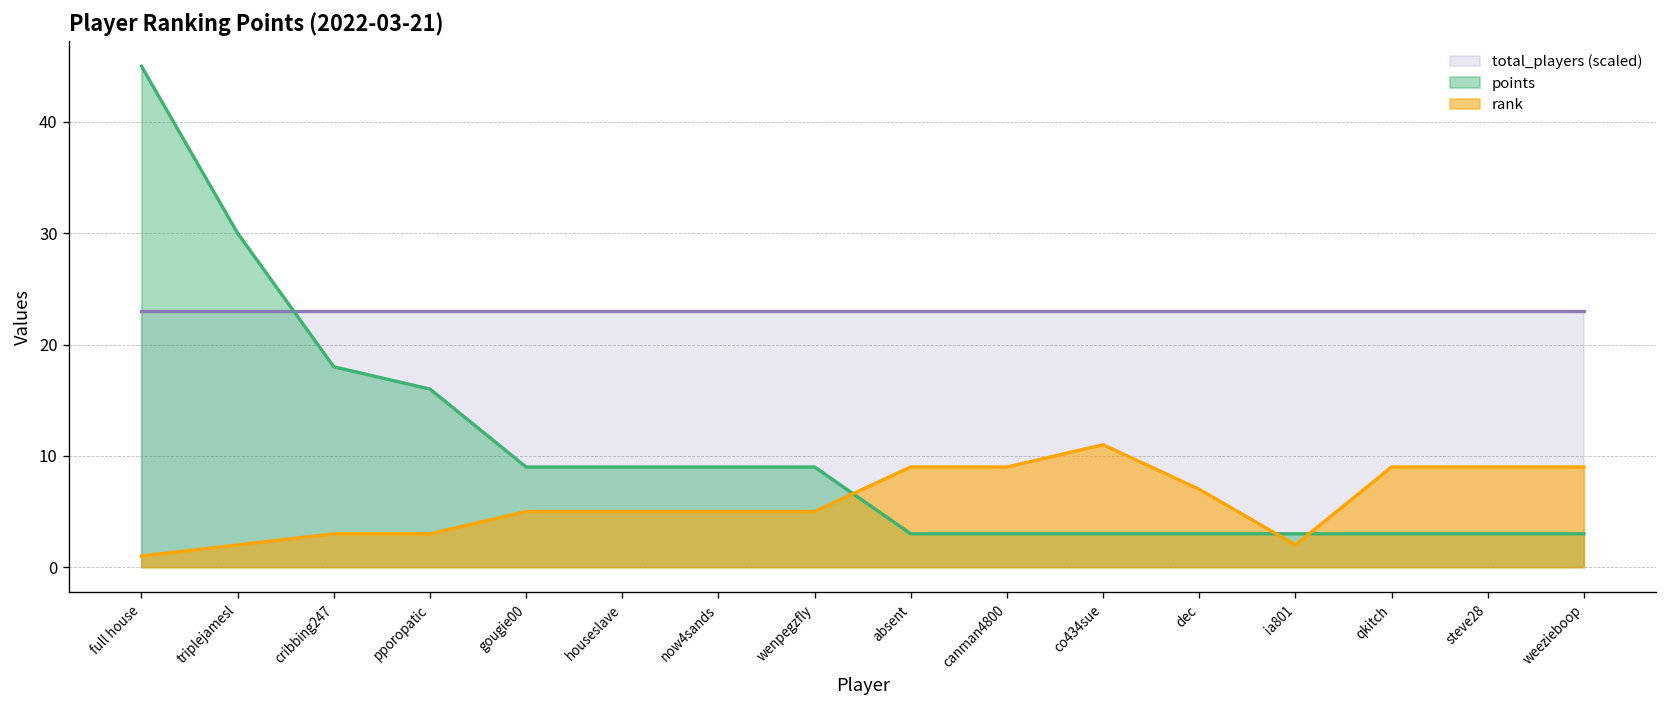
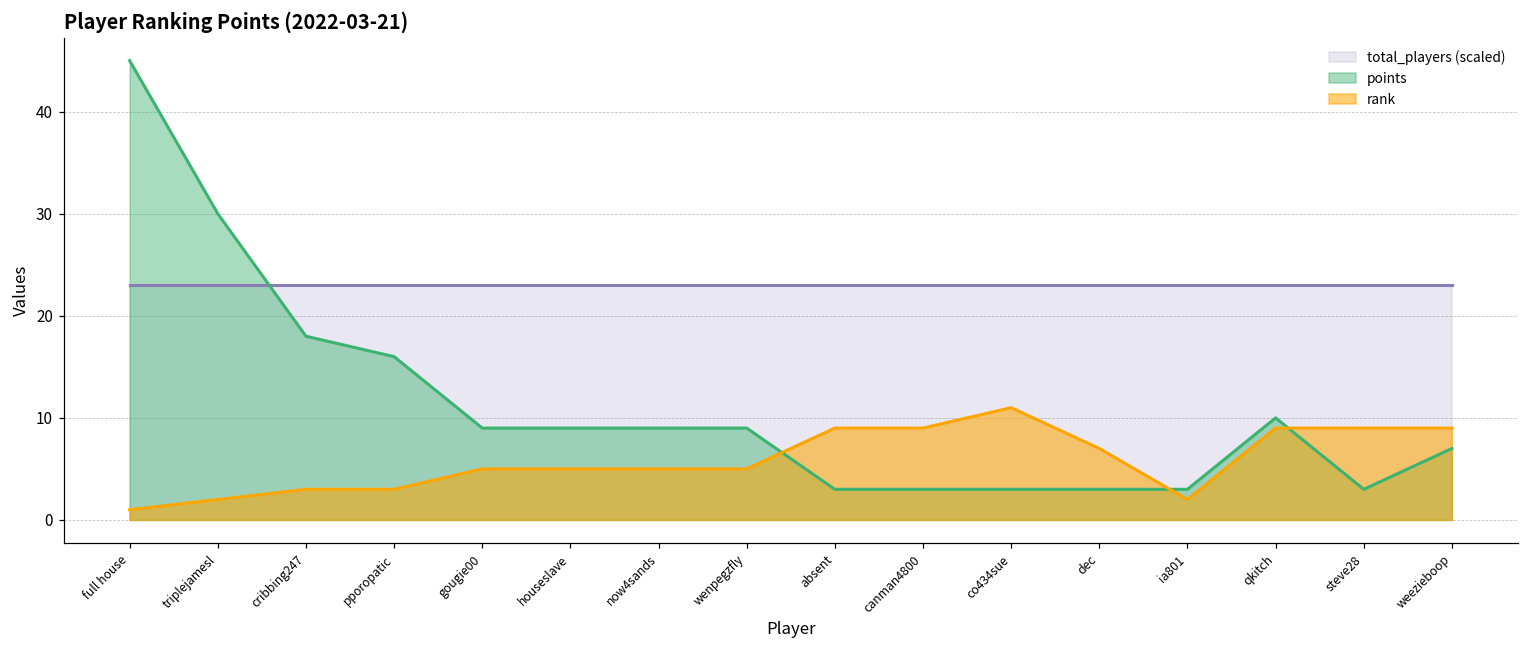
  {
    "total_players (scaled)": {
      "full house": 23,
      "triplejamesl": 23,
      "cribbing247": 23,
      "pporopatic": 23,
      "gougie00": 23,
      "houseslave": 23,
      "now4sands": 23,
      "wenpegzfly": 23,
      "absent": 23,
      "canman4800": 23,
      "co434sue": 23,
      "dec": 23,
      "ia801": 23,
      "qkitch": 23,
      "steve28": 23,
      "weezieboop": 23
    },
    "points": {
      "full house": 45,
      "triplejamesl": 30,
      "cribbing247": 18,
      "pporopatic": 16,
      "gougie00": 9,
      "houseslave": 9,
      "now4sands": 9,
      "wenpegzfly": 9,
      "absent": 3,
      "canman4800": 3,
      "co434sue": 3,
      "dec": 3,
      "ia801": 3,
-     "qkitch": 3,
+     "qkitch": 10,
      "steve28": 3,
-     "weezieboop": 3
+     "weezieboop": 7
    },
    "rank": {
      "full house": 1,
      "triplejamesl": 2,
      "cribbing247": 3,
      "pporopatic": 3,
      "gougie00": 5,
      "houseslave": 5,
      "now4sands": 5,
      "wenpegzfly": 5,
      "absent": 9,
      "canman4800": 9,
      "co434sue": 11,
      "dec": 7,
      "ia801": 2,
      "qkitch": 9,
      "steve28": 9,
      "weezieboop": 9
    }
  }
